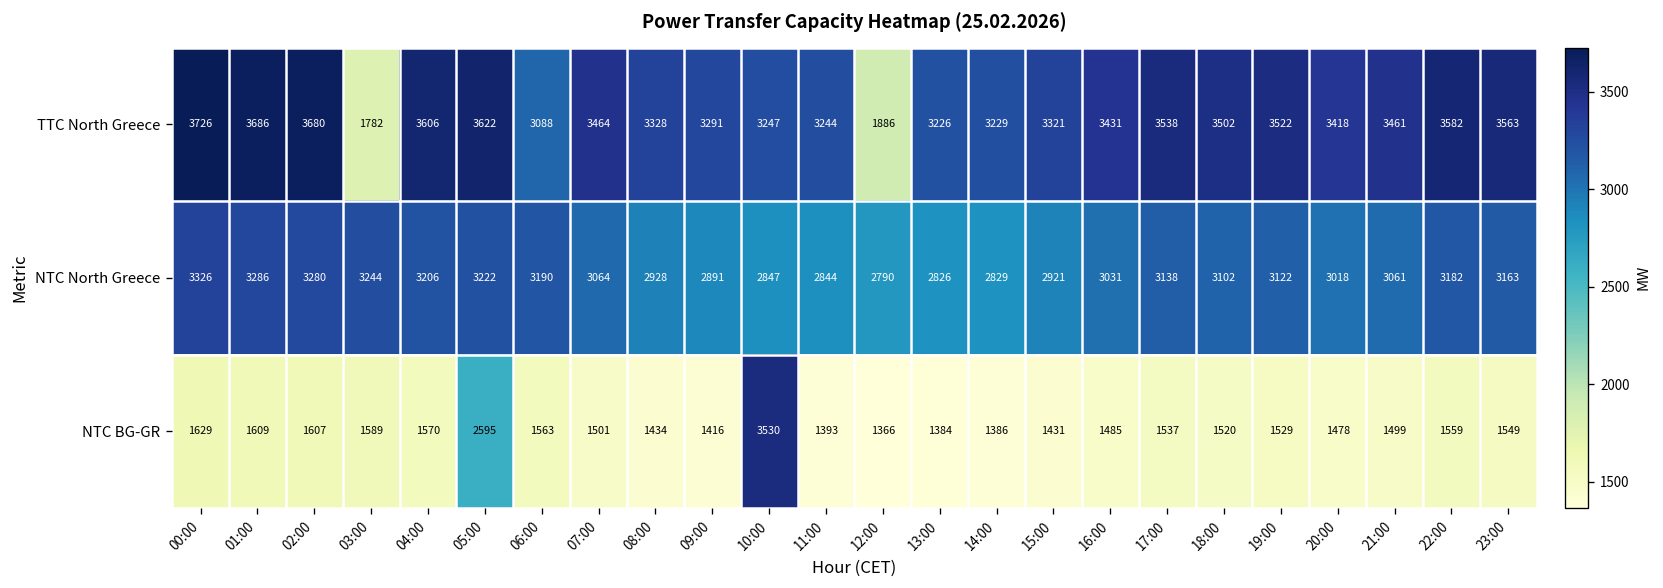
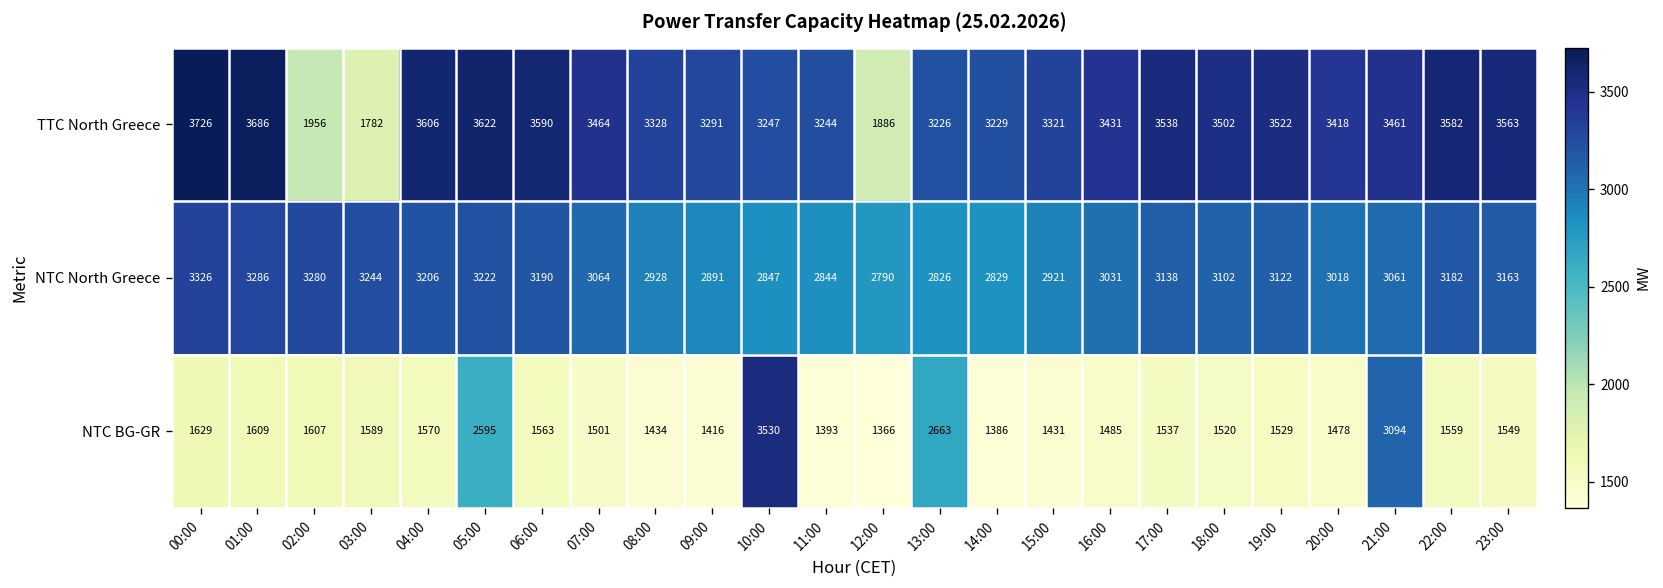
  {
    "TTC North Greece": {
      "00:00": 3726,
      "01:00": 3686,
-     "02:00": 3680,
+     "02:00": 1956,
      "03:00": 1782,
      "04:00": 3606,
      "05:00": 3622,
-     "06:00": 3088,
+     "06:00": 3590,
      "07:00": 3464,
      "08:00": 3328,
      "09:00": 3291,
      "10:00": 3247,
      "11:00": 3244,
      "12:00": 1886,
      "13:00": 3226,
      "14:00": 3229,
      "15:00": 3321,
      "16:00": 3431,
      "17:00": 3538,
      "18:00": 3502,
      "19:00": 3522,
      "20:00": 3418,
      "21:00": 3461,
      "22:00": 3582,
      "23:00": 3563
    },
    "NTC North Greece": {
      "00:00": 3326,
      "01:00": 3286,
      "02:00": 3280,
      "03:00": 3244,
      "04:00": 3206,
      "05:00": 3222,
      "06:00": 3190,
      "07:00": 3064,
      "08:00": 2928,
      "09:00": 2891,
      "10:00": 2847,
      "11:00": 2844,
      "12:00": 2790,
      "13:00": 2826,
      "14:00": 2829,
      "15:00": 2921,
      "16:00": 3031,
      "17:00": 3138,
      "18:00": 3102,
      "19:00": 3122,
      "20:00": 3018,
      "21:00": 3061,
      "22:00": 3182,
      "23:00": 3163
    },
    "NTC BG-GR": {
      "00:00": 1629,
      "01:00": 1609,
      "02:00": 1607,
      "03:00": 1589,
      "04:00": 1570,
      "05:00": 2595,
      "06:00": 1563,
      "07:00": 1501,
      "08:00": 1434,
      "09:00": 1416,
      "10:00": 3530,
      "11:00": 1393,
      "12:00": 1366,
-     "13:00": 1384,
+     "13:00": 2663,
      "14:00": 1386,
      "15:00": 1431,
      "16:00": 1485,
      "17:00": 1537,
      "18:00": 1520,
      "19:00": 1529,
      "20:00": 1478,
-     "21:00": 1499,
+     "21:00": 3094,
      "22:00": 1559,
      "23:00": 1549
    }
  }
